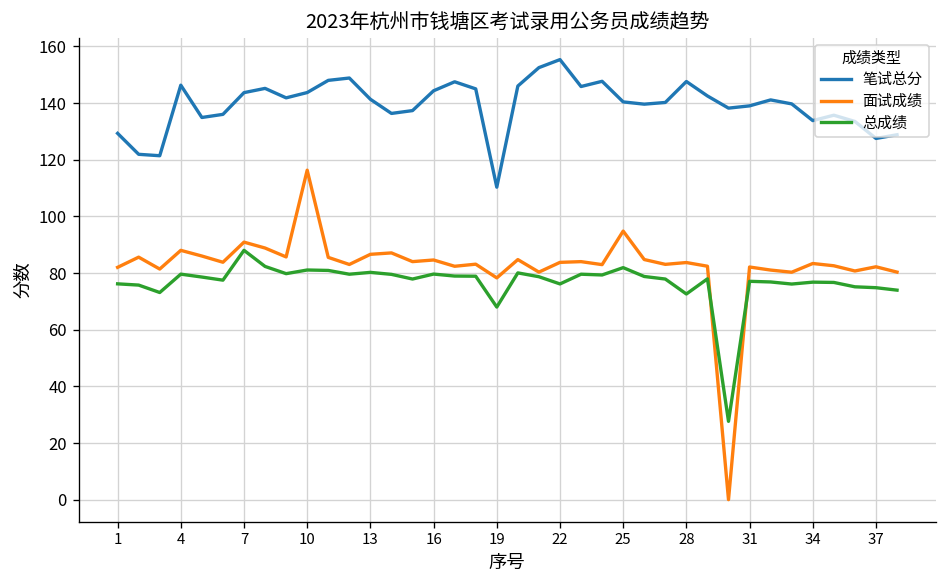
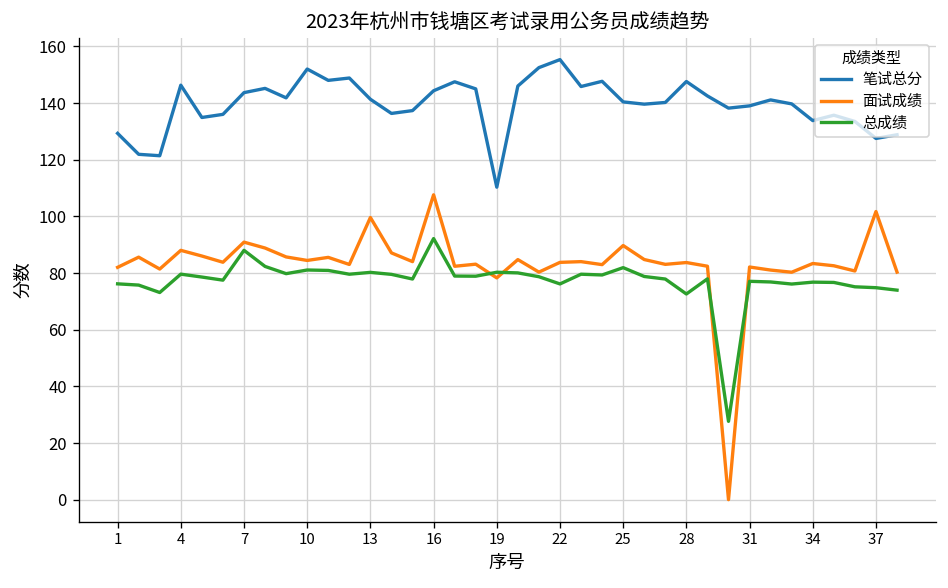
  {
    "笔试总分": {
      "1": 129,
      "4": 146,
      "7": 144,
-     "10": 144,
+     "10": 152,
      "13": 141,
      "16": 144,
      "19": 110,
      "22": 155,
      "25": 140,
      "28": 148,
      "31": 139,
      "34": 134
    },
    "面试成绩": {
      "1": 82,
      "4": 88,
      "7": 91,
-     "10": 116,
-     "13": 87,
-     "16": 85,
+     "10": 84,
+     "13": 100,
+     "16": 108,
      "19": 78,
      "22": 84,
-     "25": 95,
+     "25": 90,
      "28": 84,
      "31": 82,
      "34": 83,
-     "37": 82
+     "37": 102
    },
    "总成绩": {
      "1": 76,
      "4": 80,
      "7": 88,
      "10": 81,
      "13": 80,
-     "16": 80,
-     "19": 68,
+     "16": 92,
+     "19": 80,
      "22": 76,
      "25": 82,
      "28": 73,
      "31": 77,
      "34": 77,
      "37": 75
    }
  }
